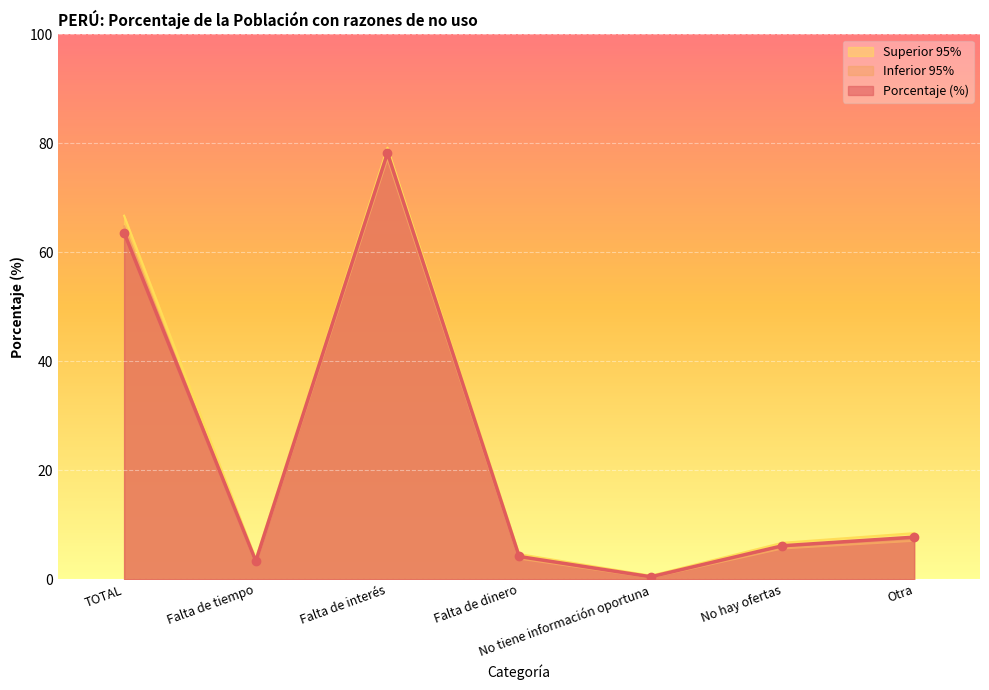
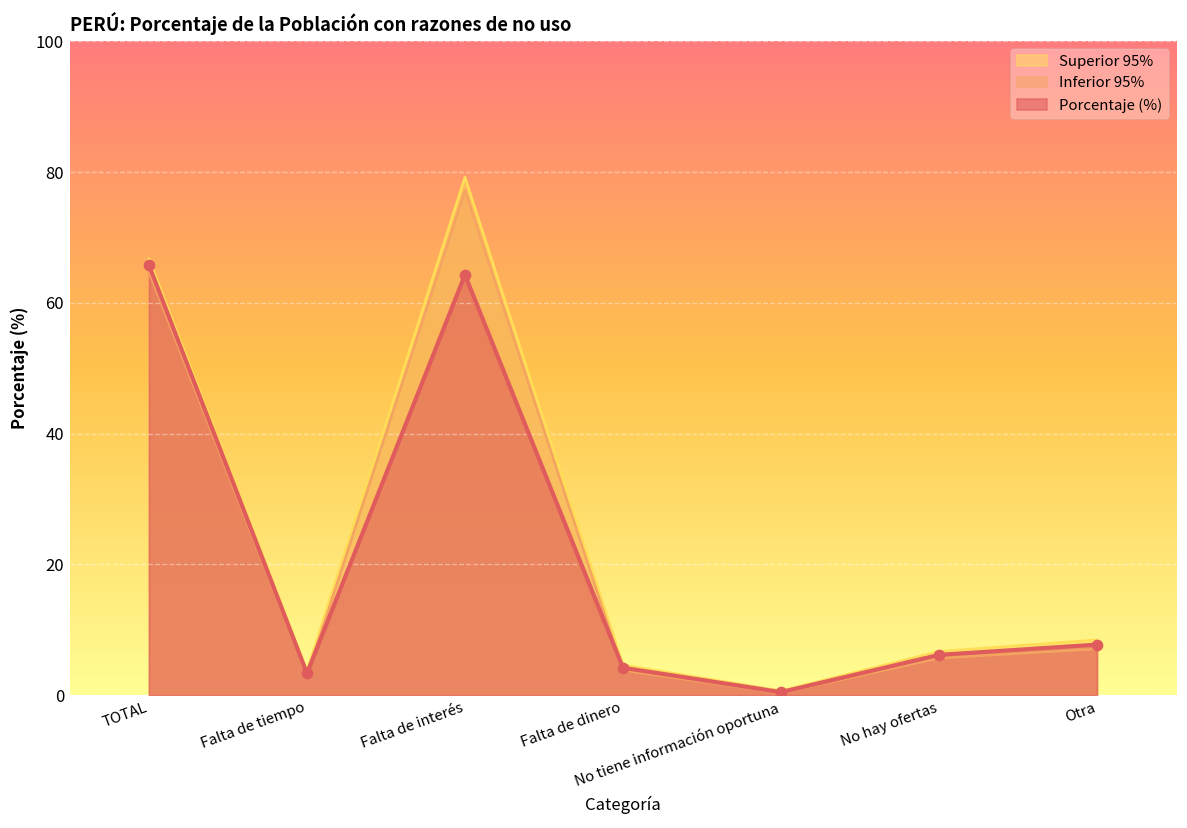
  {
    "Porcentaje (%)": {
-     "TOTAL": 64,
-     "Falta de interés": 78,
+     "TOTAL": 66,
+     "Falta de interés": 64,
      "No hay ofertas": 6,
      "Otra": 8
    }
  }
